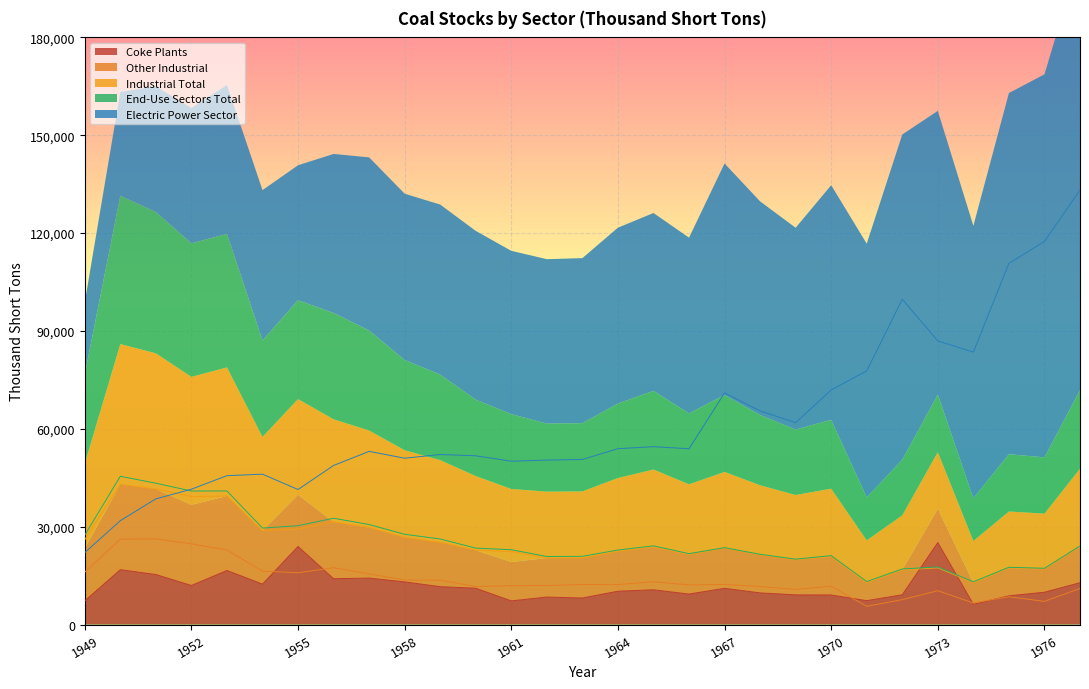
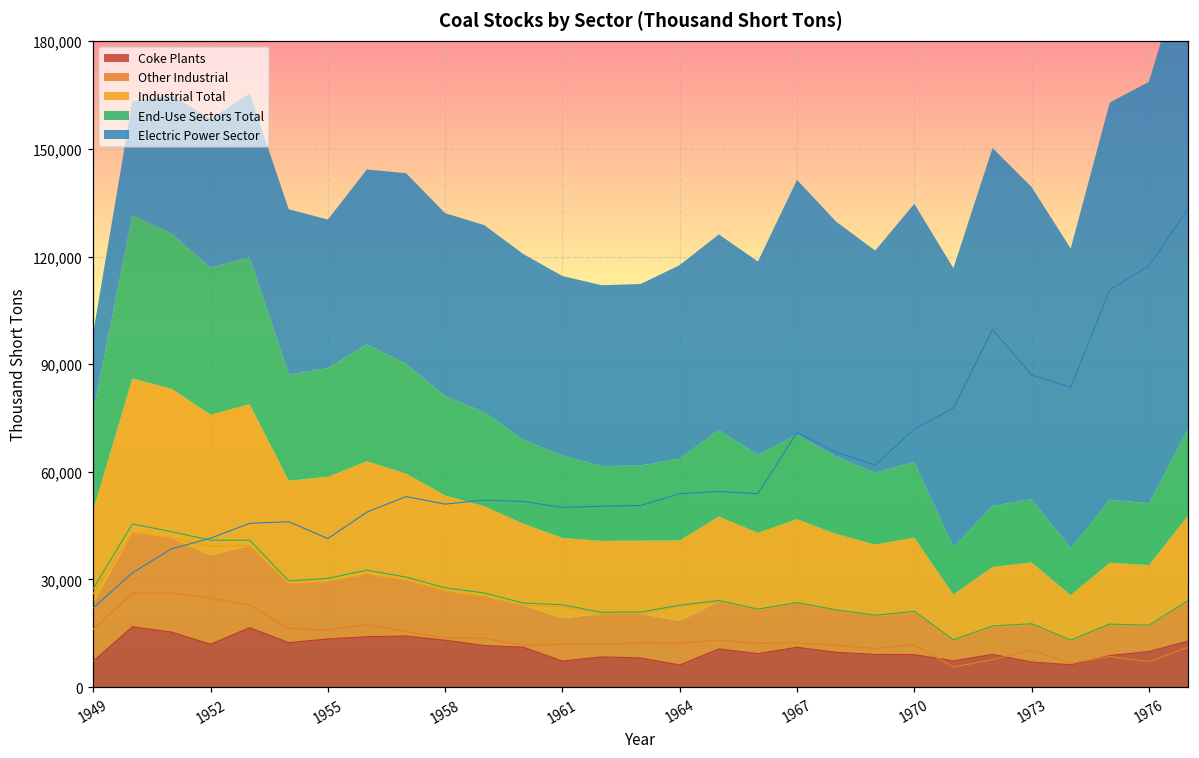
  {
    "Coke Plants": {
      "1949": "7,000",
      "1952": "12,000",
-     "1955": "24,000",
+     "1955": "13,000",
      "1961": "7,000",
-     "1964": "10,000",
+     "1964": "6,000",
      "1967": "11,000",
      "1970": "9,000",
-     "1973": "25,000",
+     "1973": "7,000",
      "1976": "10,000"
    }
  }
